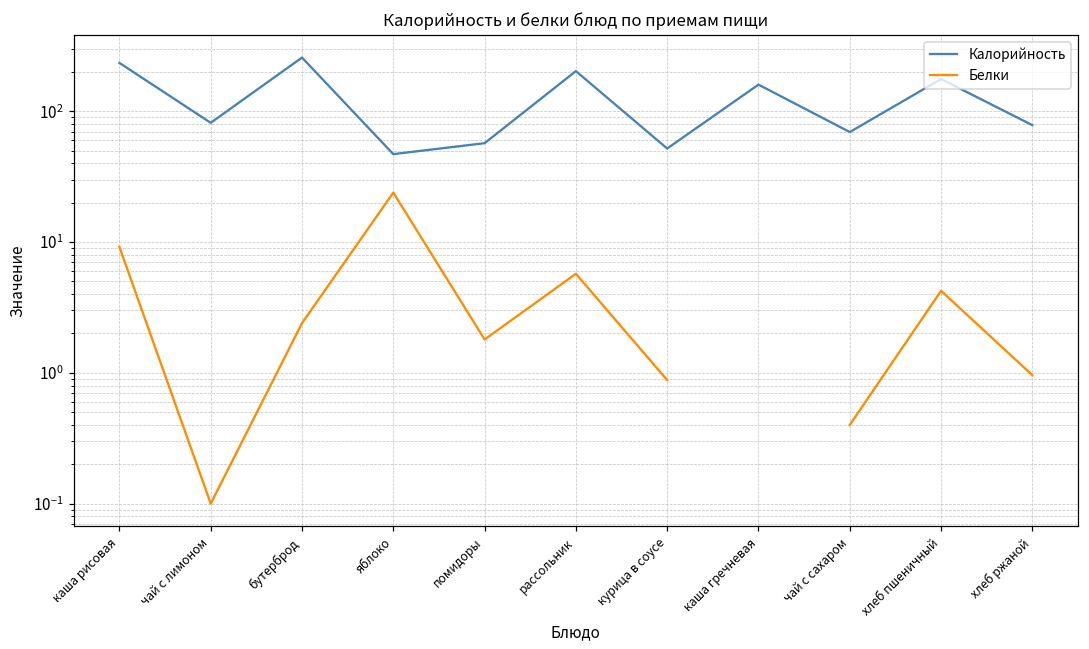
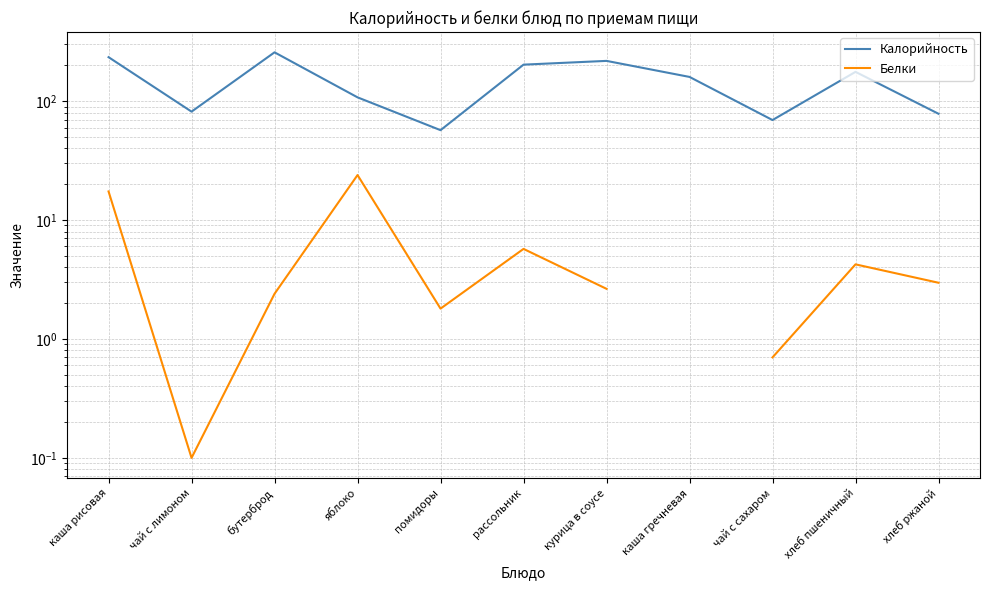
  {
    "Калорийность": {
      "каша рисовая": 230,
      "чай с лимоном": 80,
      "бутерброд": 260,
-     "яблоко": 47,
+     "яблоко": 110,
      "помидоры": 60,
      "рассольник": 200,
-     "курица в соусе": 50,
+     "курица в соусе": 220,
      "каша гречневая": 160,
      "чай с сахаром": 70,
      "хлеб ржаной": 80
    },
    "Белки": {
-     "каша рисовая": 9,
+     "каша рисовая": 17,
      "чай с лимоном": 0.1,
      "бутерброд": 2.4,
      "яблоко": 24,
      "помидоры": 1.8,
      "рассольник": 6,
-     "курица в соусе": 0.9,
-     "чай с сахаром": 0.4,
+     "курица в соусе": 2.6,
+     "чай с сахаром": 0.7,
      "хлеб пшеничный": 4.2,
-     "хлеб ржаной": 1.0
+     "хлеб ржаной": 3.0
    }
  }
